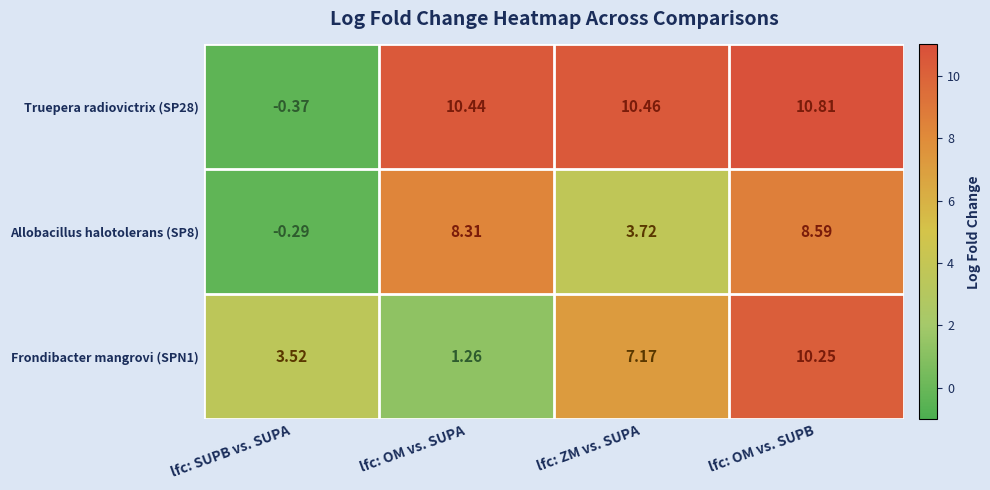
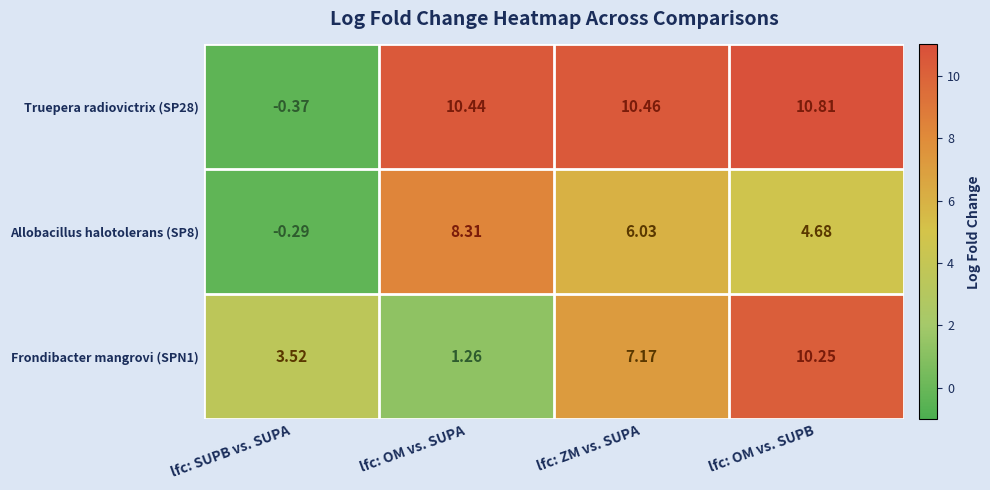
  {
    "Truepera radiovictrix (SP28)": {
      "lfc: SUPB vs. SUPA": -0.37,
      "lfc: OM vs. SUPA": 10.44,
      "lfc: ZM vs. SUPA": 10.46,
      "lfc: OM vs. SUPB": 10.81
    },
    "Allobacillus halotolerans (SP8)": {
      "lfc: SUPB vs. SUPA": -0.29,
      "lfc: OM vs. SUPA": 8.31,
-     "lfc: ZM vs. SUPA": 3.72,
-     "lfc: OM vs. SUPB": 8.59
+     "lfc: ZM vs. SUPA": 6.03,
+     "lfc: OM vs. SUPB": 4.68
    },
    "Frondibacter mangrovi (SPN1)": {
      "lfc: SUPB vs. SUPA": 3.52,
      "lfc: OM vs. SUPA": 1.26,
      "lfc: ZM vs. SUPA": 7.17,
      "lfc: OM vs. SUPB": 10.25
    }
  }
